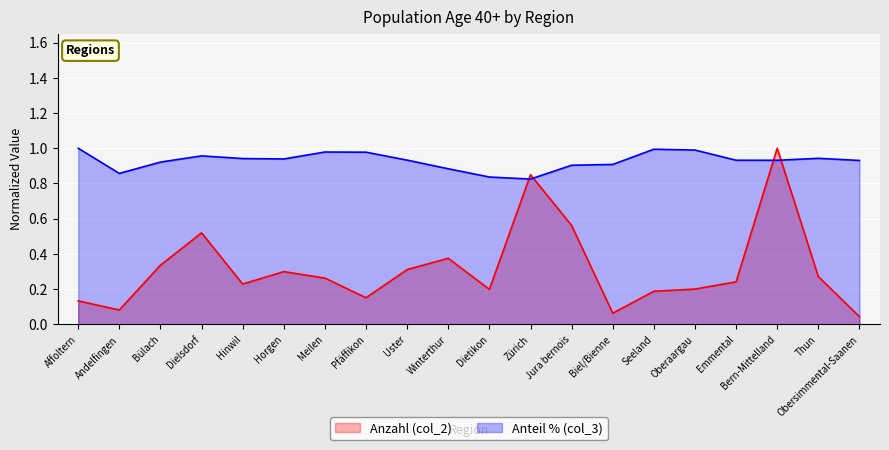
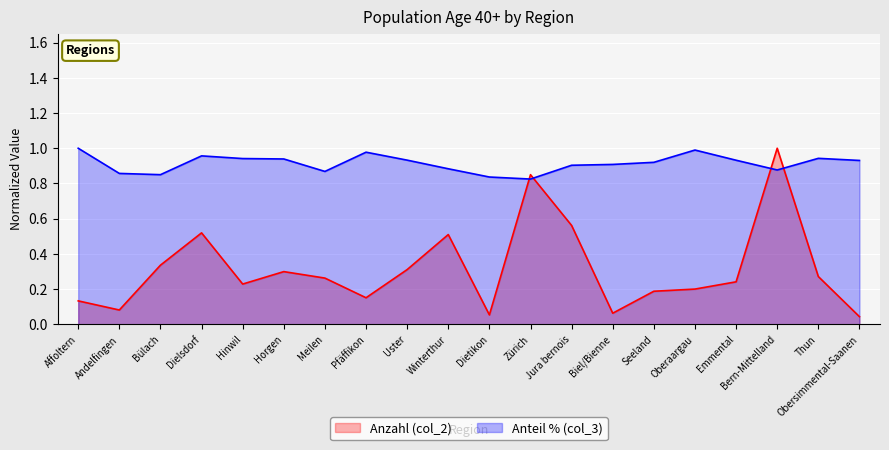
  {
    "Anzahl (col_2)": {
      "Affoltern": 0.13,
      "Andelfingen": 0.08,
      "Bülach": 0.34,
      "Dielsdorf": 0.52,
      "Hinwil": 0.23,
      "Horgen": 0.30,
      "Meilen": 0.26,
      "Pfäffikon": 0.15,
      "Uster": 0.31,
-     "Winterthur": 0.37,
-     "Dietikon": 0.20,
+     "Winterthur": 0.51,
+     "Dietikon": 0.05,
      "Zürich": 0.85,
      "Jura bernois": 0.56,
      "Biel/Bienne": 0.06,
      "Seeland": 0.19,
      "Oberaargau": 0.20,
      "Emmental": 0.24,
      "Bern-Mittelland": 1.00,
      "Thun": 0.27,
      "Obersimmental-Saanen": 0.04
    },
    "Anteil % (col_3)": {
      "Affoltern": 1.00,
      "Andelfingen": 0.86,
-     "Bülach": 0.92,
+     "Bülach": 0.85,
      "Dielsdorf": 0.96,
      "Hinwil": 0.94,
      "Horgen": 0.94,
-     "Meilen": 0.98,
+     "Meilen": 0.87,
      "Pfäffikon": 0.98,
      "Uster": 0.93,
      "Winterthur": 0.88,
      "Dietikon": 0.84,
      "Zürich": 0.82,
      "Jura bernois": 0.90,
      "Biel/Bienne": 0.91,
-     "Seeland": 0.99,
+     "Seeland": 0.92,
      "Oberaargau": 0.99,
      "Emmental": 0.93,
-     "Bern-Mittelland": 0.93,
+     "Bern-Mittelland": 0.88,
      "Thun": 0.94,
      "Obersimmental-Saanen": 0.93
    }
  }
